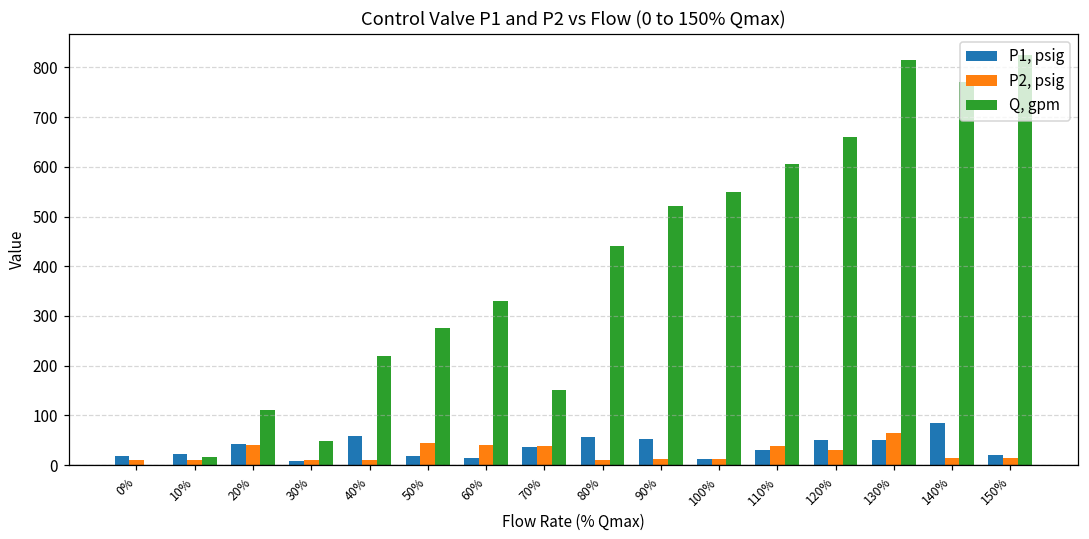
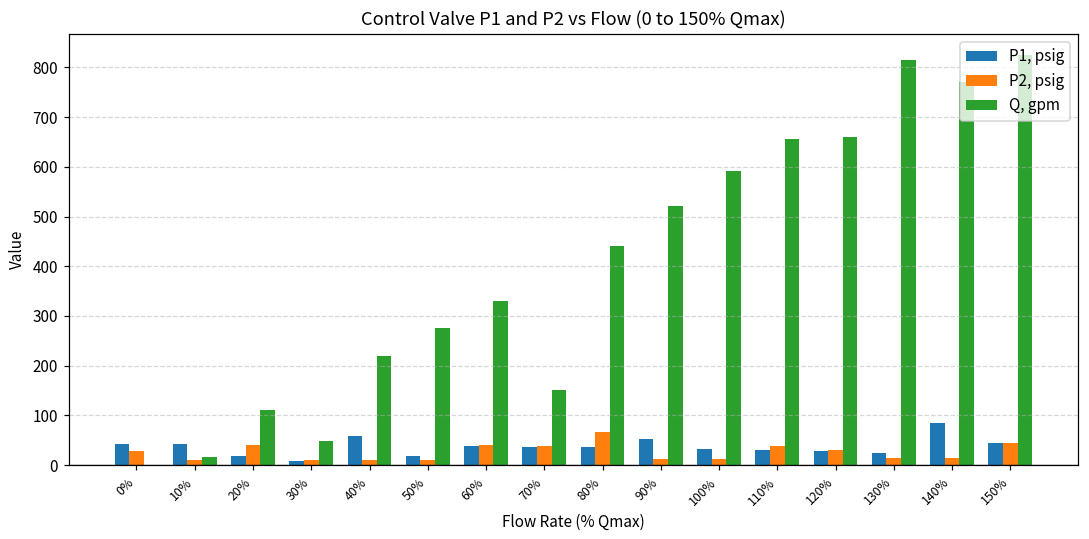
  {
    "P1, psig": {
-     "0%": 20,
-     "10%": 20,
-     "20%": 40,
+     "0%": 40,
+     "10%": 40,
+     "20%": 20,
      "30%": 10,
      "40%": 60,
      "50%": 20,
-     "60%": 20,
+     "60%": 40,
      "70%": 40,
-     "80%": 60,
+     "80%": 40,
      "90%": 50,
-     "100%": 10,
+     "100%": 30,
      "110%": 30,
-     "120%": 50,
-     "130%": 50,
+     "120%": 30,
+     "130%": 30,
      "140%": 90,
-     "150%": 20
+     "150%": 40
    },
    "P2, psig": {
-     "0%": 10,
+     "0%": 30,
      "10%": 10,
      "20%": 40,
      "30%": 10,
      "40%": 10,
-     "50%": 50,
+     "50%": 10,
      "60%": 40,
      "70%": 40,
-     "80%": 10,
+     "80%": 70,
      "90%": 10,
      "100%": 10,
      "110%": 40,
      "120%": 30,
-     "130%": 70,
+     "130%": 10,
      "140%": 10,
-     "150%": 10
+     "150%": 40
    },
    "Q, gpm": {
      "0%": 0,
      "10%": 20,
      "20%": 110,
      "30%": 50,
      "40%": 220,
      "50%": 280,
      "60%": 330,
      "70%": 150,
      "80%": 440,
      "90%": 520,
-     "100%": 550,
-     "110%": 610,
+     "100%": 590,
+     "110%": 660,
      "120%": 660,
      "130%": 820
    }
  }
